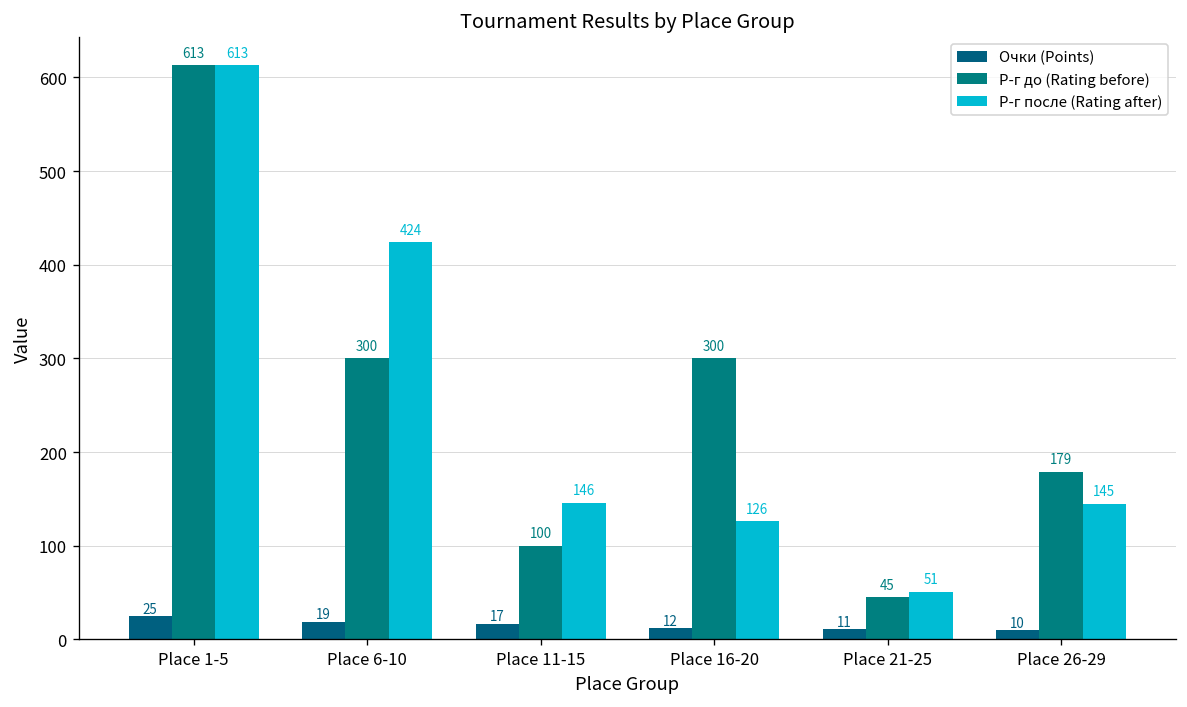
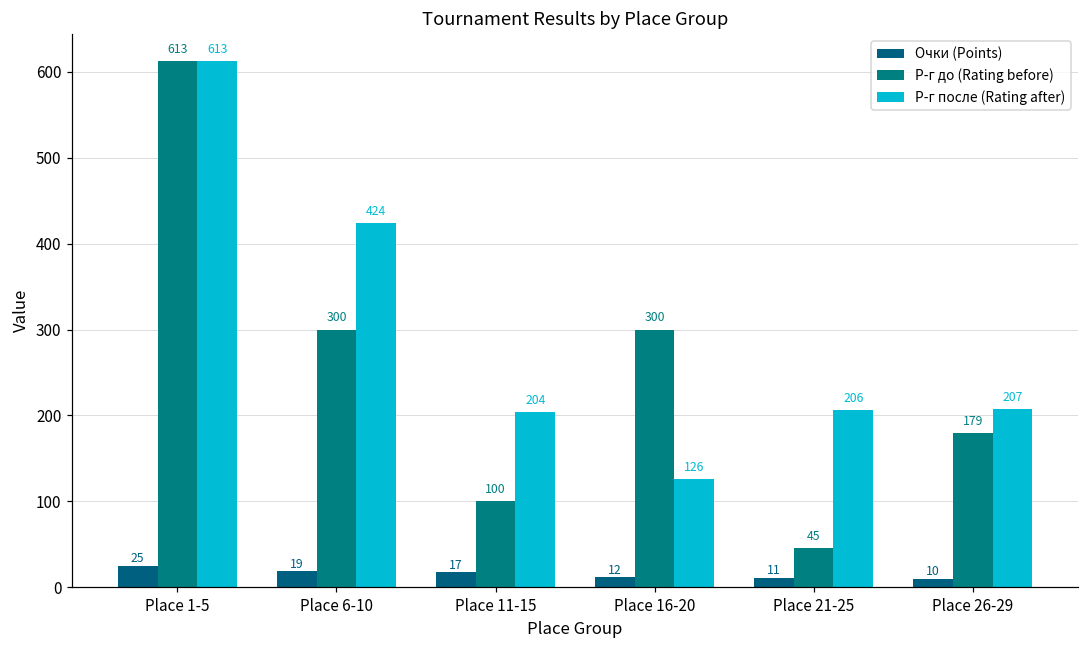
  {
    "Р-г после (Rating after)": {
      "Place 1-5": 613,
      "Place 6-10": 424,
-     "Place 11-15": 146,
+     "Place 11-15": 204,
      "Place 16-20": 126,
-     "Place 21-25": 51,
-     "Place 26-29": 145
+     "Place 21-25": 206,
+     "Place 26-29": 207
    }
  }
